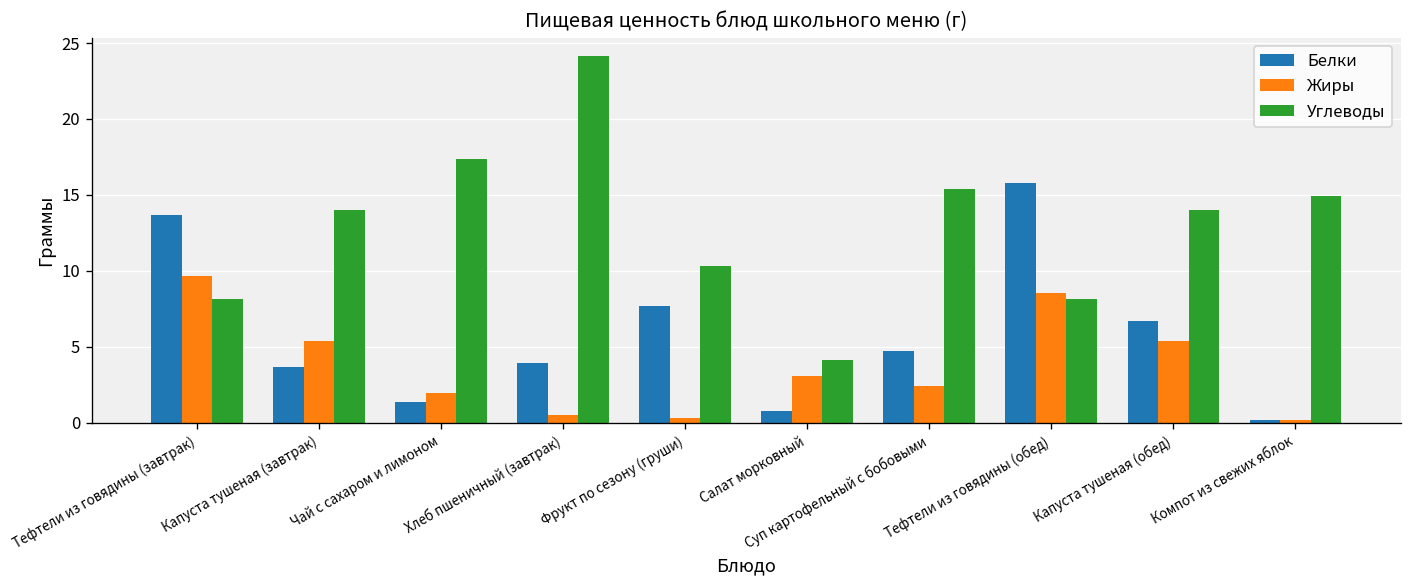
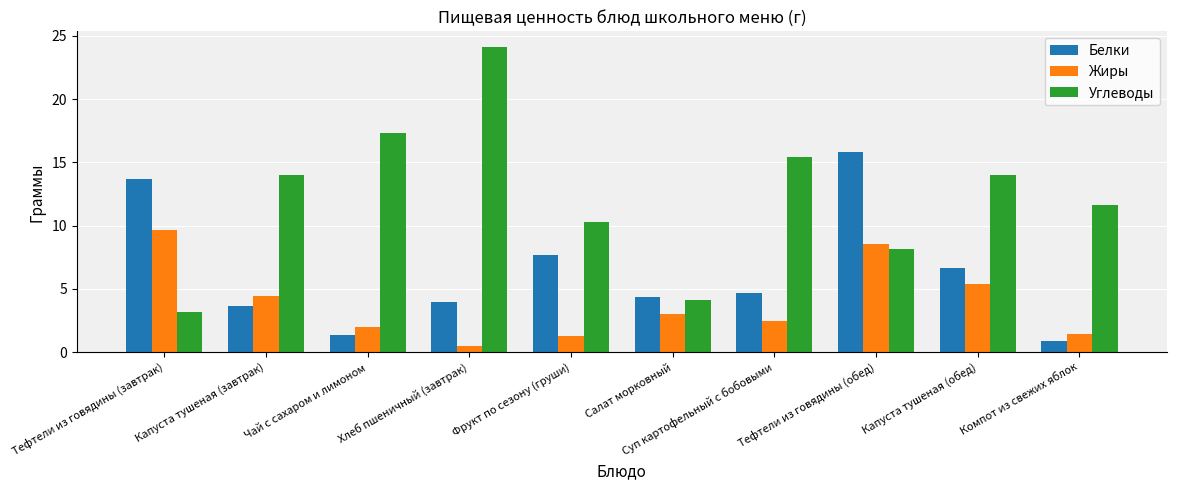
  {
    "Белки": {
      "Тефтели из говядины (завтрак)": 13.7,
      "Капуста тушеная (завтрак)": 3.6,
      "Чай с сахаром и лимоном": 1.4,
      "Хлеб пшеничный (завтрак)": 4.0,
      "Фрукт по сезону (груши)": 7.7,
-     "Салат морковный": 0.8,
+     "Салат морковный": 4.4,
      "Суп картофельный с бобовыми": 4.7,
      "Тефтели из говядины (обед)": 15.8,
      "Капуста тушеная (обед)": 6.7,
-     "Компот из свежих яблок": 0.2
+     "Компот из свежих яблок": 0.9
    },
    "Жиры": {
      "Тефтели из говядины (завтрак)": 9.7,
-     "Капуста тушеная (завтрак)": 5.4,
+     "Капуста тушеная (завтрак)": 4.4,
      "Чай с сахаром и лимоном": 2.0,
      "Хлеб пшеничный (завтрак)": 0.5,
-     "Фрукт по сезону (груши)": 0.3,
+     "Фрукт по сезону (груши)": 1.3,
      "Салат морковный": 3.1,
      "Суп картофельный с бобовыми": 2.4,
      "Тефтели из говядины (обед)": 8.5,
      "Капуста тушеная (обед)": 5.4,
-     "Компот из свежих яблок": 0.2
+     "Компот из свежих яблок": 1.5
    },
    "Углеводы": {
-     "Тефтели из говядины (завтрак)": 8.2,
+     "Тефтели из говядины (завтрак)": 3.2,
      "Капуста тушеная (завтрак)": 14.0,
      "Чай с сахаром и лимоном": 17.4,
      "Хлеб пшеничный (завтрак)": 24.2,
      "Фрукт по сезону (груши)": 10.3,
      "Салат морковный": 4.1,
      "Суп картофельный с бобовыми": 15.4,
      "Тефтели из говядины (обед)": 8.2,
      "Капуста тушеная (обед)": 14.0,
-     "Компот из свежих яблок": 14.9
+     "Компот из свежих яблок": 11.6
    }
  }
